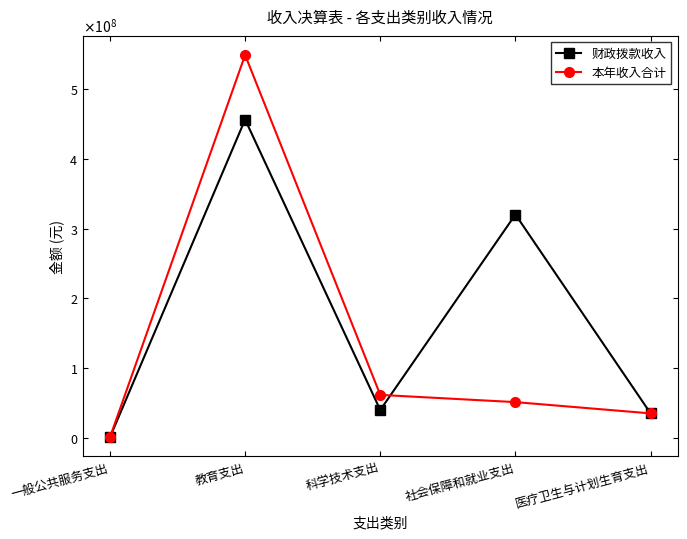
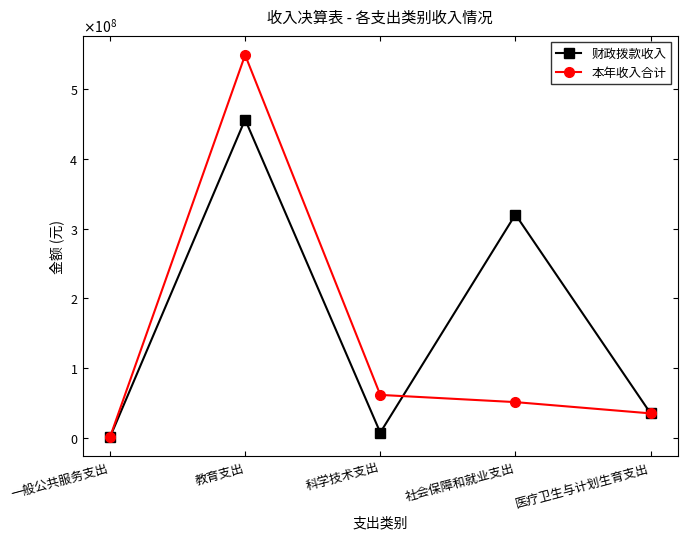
  {
    "财政拨款收入": {
      "教育支出": 460000000,
-     "科学技术支出": 40000000,
+     "科学技术支出": 10000000,
      "社会保障和就业支出": 320000000
    },
    "本年收入合计": {
      "教育支出": 550000000,
      "科学技术支出": 60000000,
      "社会保障和就业支出": 50000000
    }
  }
